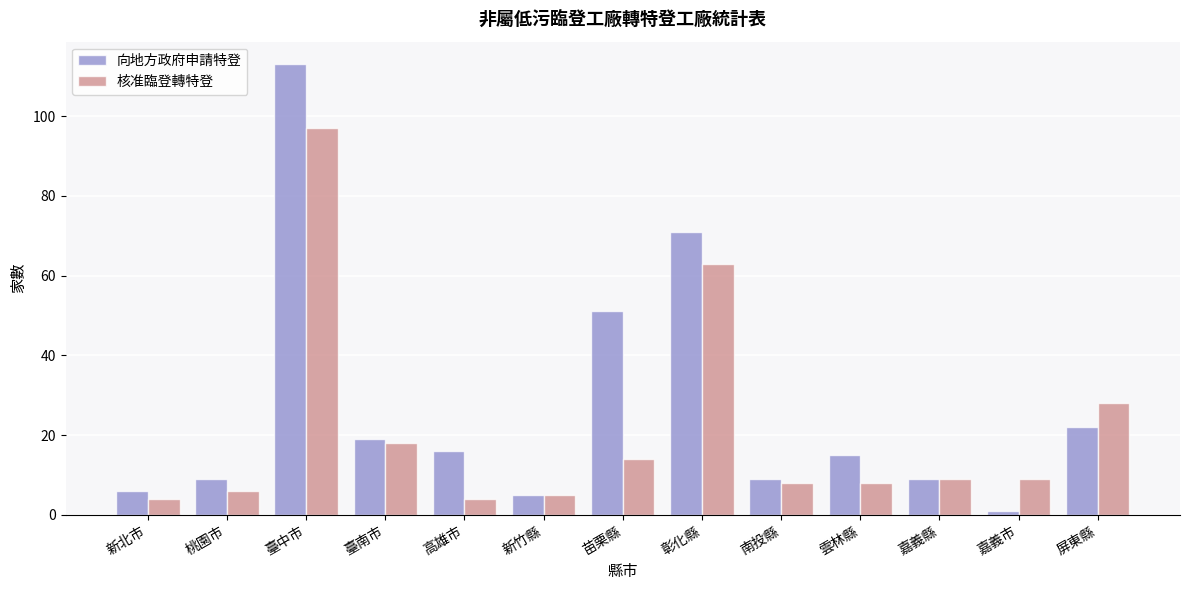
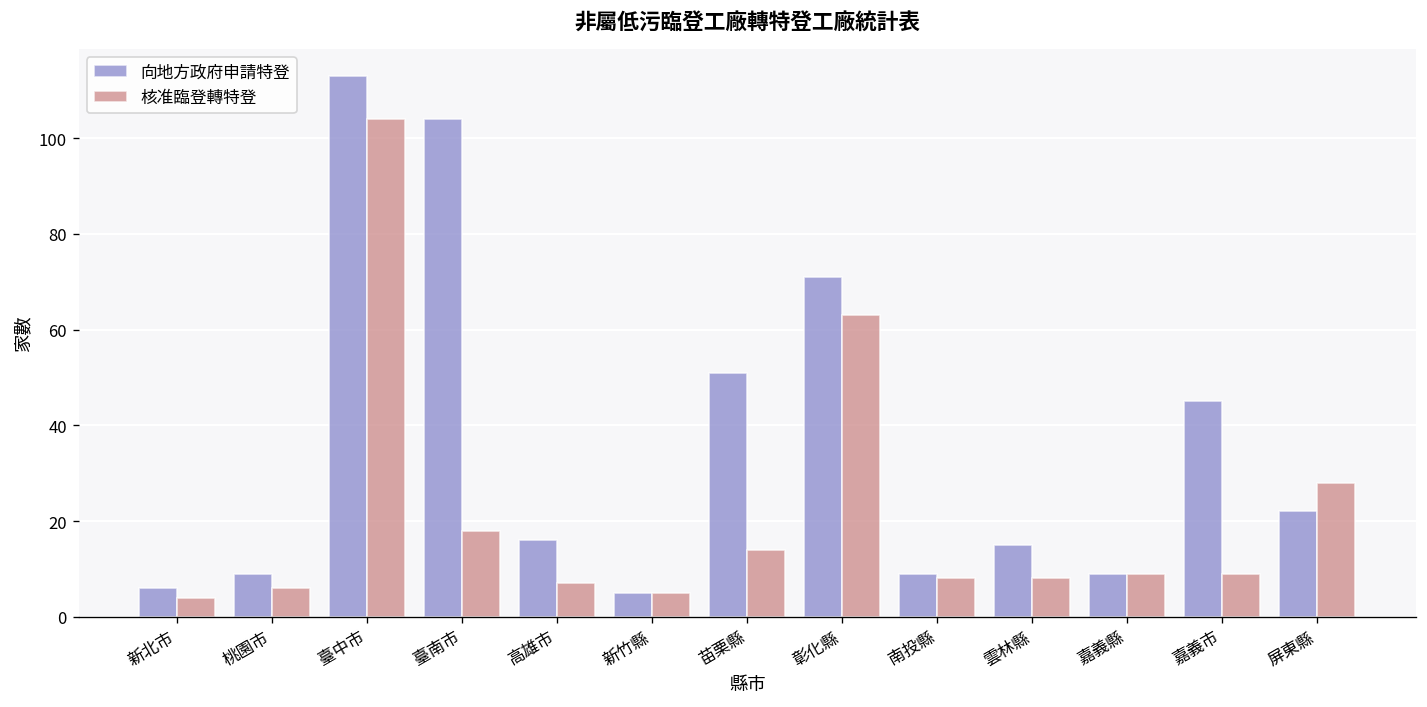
  {
    "向地方政府申請特登": {
      "新北市": 6,
      "桃園市": 9,
      "臺中市": 113,
-     "臺南市": 19,
+     "臺南市": 104,
      "高雄市": 16,
      "新竹縣": 5,
      "苗栗縣": 51,
      "彰化縣": 71,
      "南投縣": 9,
      "雲林縣": 15,
      "嘉義縣": 9,
-     "嘉義市": 1,
+     "嘉義市": 45,
      "屏東縣": 22
    },
    "核准臨登轉特登": {
      "新北市": 4,
      "桃園市": 6,
-     "臺中市": 97,
+     "臺中市": 104,
      "臺南市": 18,
-     "高雄市": 4,
+     "高雄市": 7,
      "新竹縣": 5,
      "苗栗縣": 14,
      "彰化縣": 63,
      "南投縣": 8,
      "雲林縣": 8,
      "嘉義縣": 9,
      "嘉義市": 9,
      "屏東縣": 28
    }
  }
